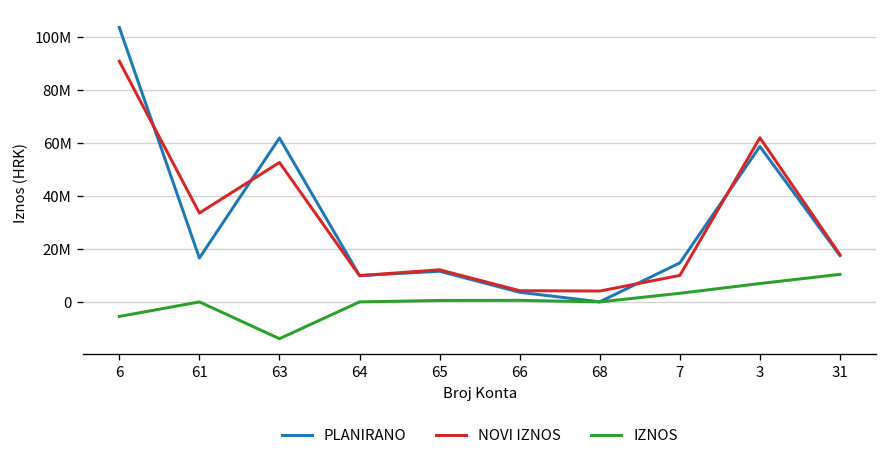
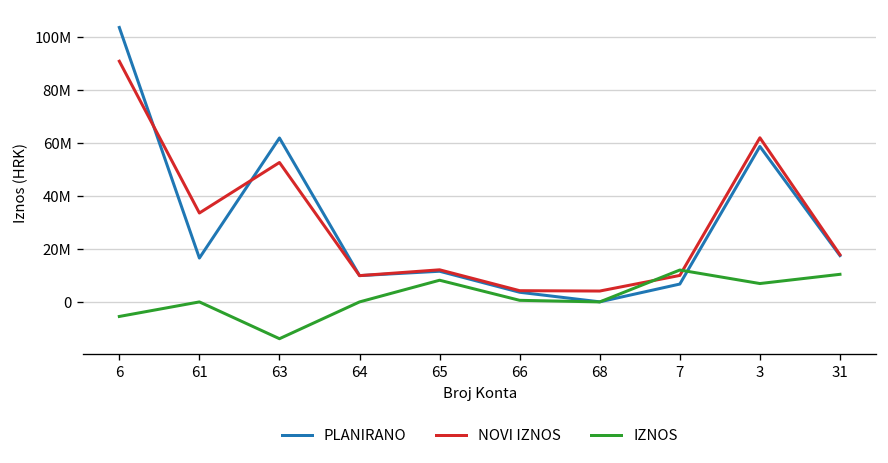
  {
    "PLANIRANO": {
      "6": 104000000,
      "61": 17000000,
      "63": 62000000,
-     "7": 15000000,
+     "7": 7000000,
      "3": 59000000
    },
    "NOVI IZNOS": {
      "6": 91000000,
      "61": 34000000,
      "63": 53000000,
      "68": 4000000,
      "7": 10000000,
      "3": 62000000
    },
    "IZNOS": {
      "6": -5000000,
      "61": 0,
      "63": -14000000,
      "64": 0,
-     "65": 1000000,
+     "65": 8000000,
      "66": 1000000,
-     "7": 3000000,
+     "7": 12000000,
      "3": 7000000,
      "31": 10000000
    }
  }
